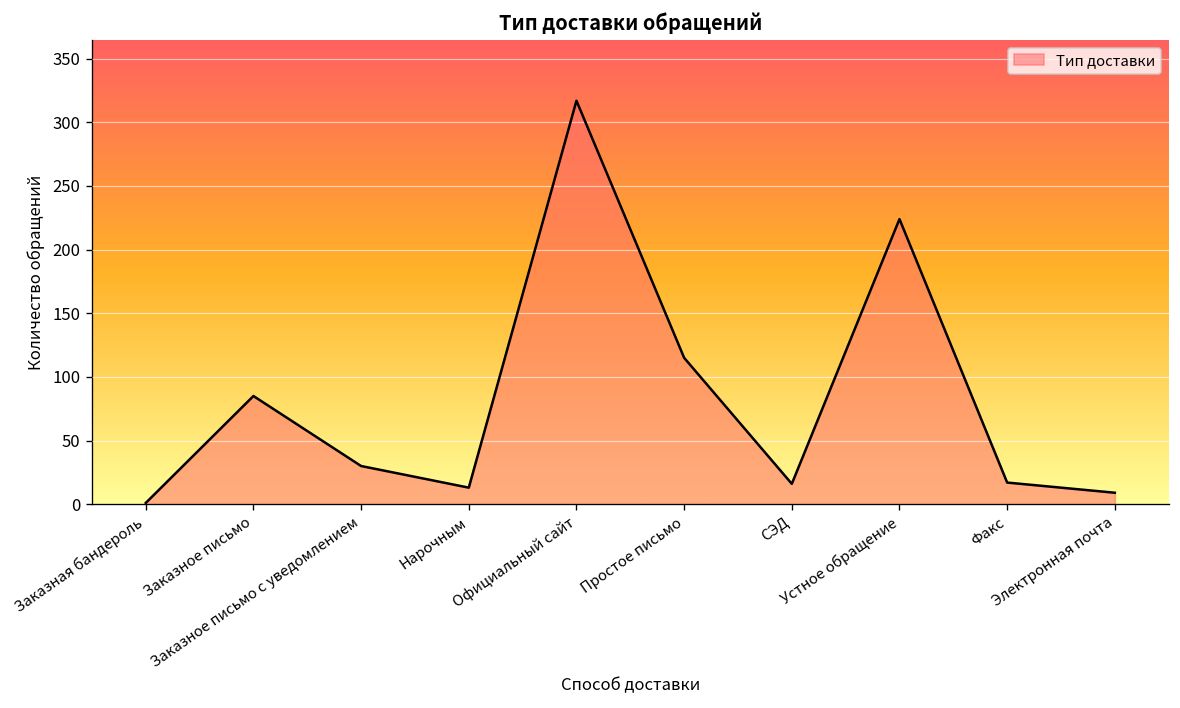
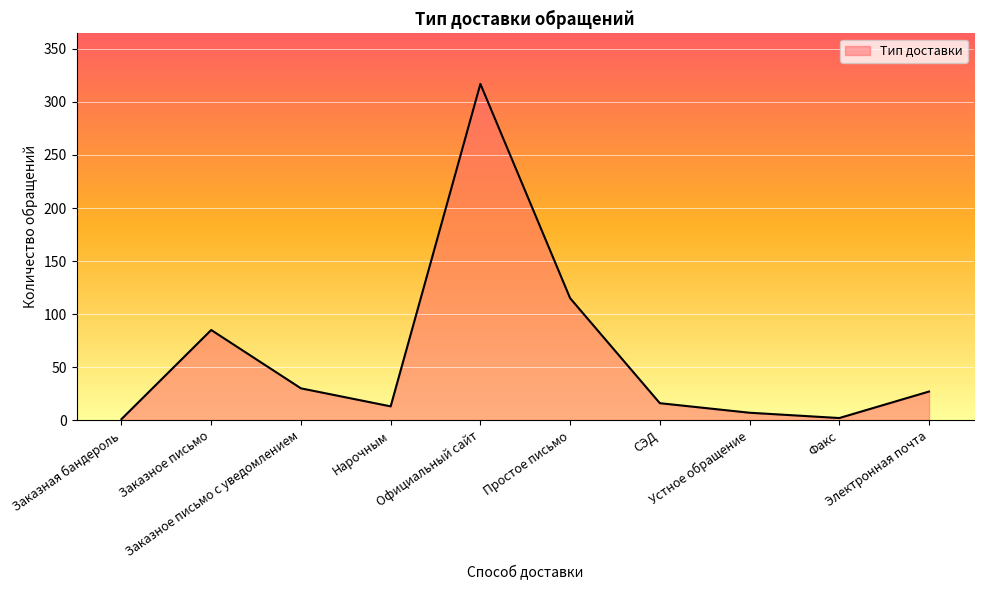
  {
    "Заказная бандероль": 1,
    "Заказное письмо": 85,
    "Заказное письмо с уведомлением": 30,
    "Нарочным": 13,
    "Официальный сайт": 317,
    "Простое письмо": 115,
    "СЭД": 16,
-   "Устное обращение": 224,
-   "Факс": 17,
-   "Электронная почта": 9
+   "Устное обращение": 7,
+   "Факс": 2,
+   "Электронная почта": 27
  }
